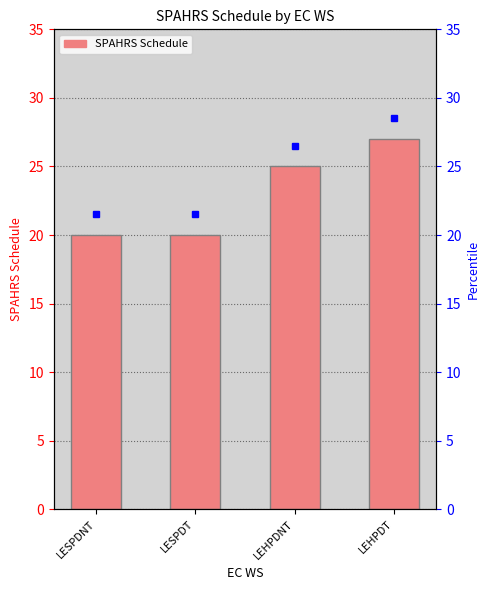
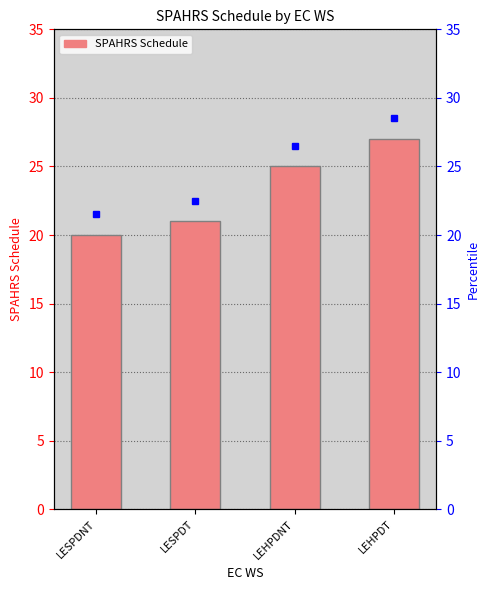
  {
    "SPAHRS Schedule": {
      "LESPDNT": 20,
-     "LESPDT": 20,
+     "LESPDT": 21,
      "LEHPDNT": 25,
      "LEHPDT": 27
    }
  }
